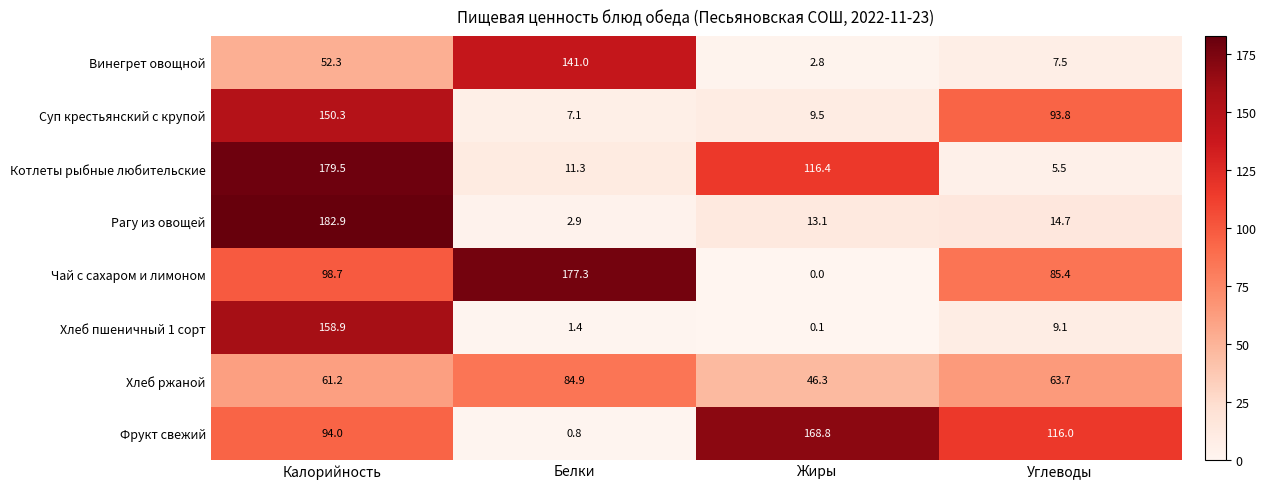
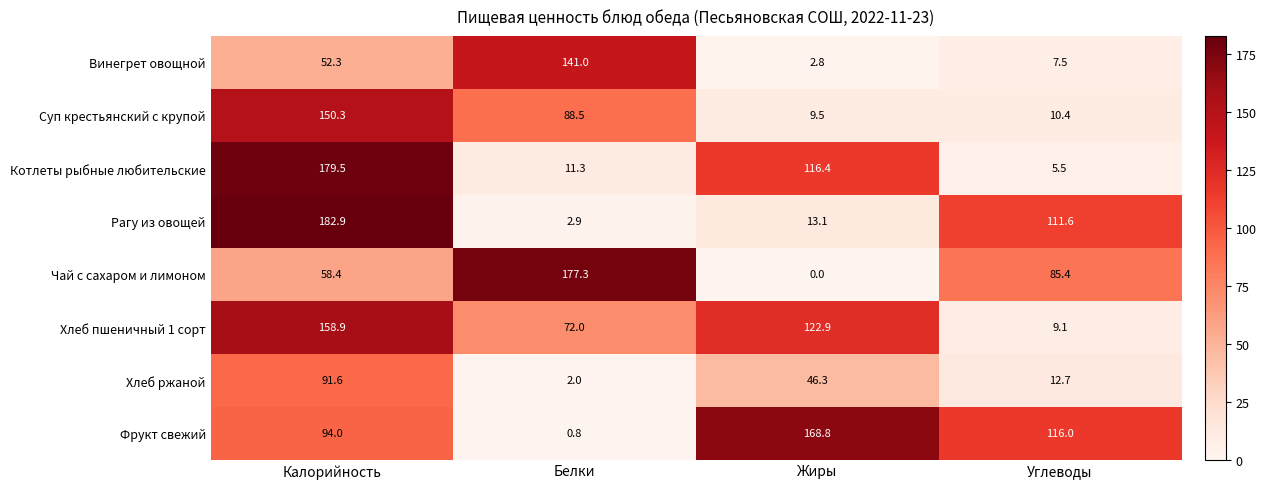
  {
    "Винегрет овощной": {
      "Калорийность": 52.3,
      "Белки": 141.0,
      "Жиры": 2.8,
      "Углеводы": 7.5
    },
    "Суп крестьянский с крупой": {
      "Калорийность": 150.3,
-     "Белки": 7.1,
+     "Белки": 88.5,
      "Жиры": 9.5,
-     "Углеводы": 93.8
+     "Углеводы": 10.4
    },
    "Котлеты рыбные любительские": {
      "Калорийность": 179.5,
      "Белки": 11.3,
      "Жиры": 116.4,
      "Углеводы": 5.5
    },
    "Рагу из овощей": {
      "Калорийность": 182.9,
      "Белки": 2.9,
      "Жиры": 13.1,
-     "Углеводы": 14.7
+     "Углеводы": 111.6
    },
    "Чай с сахаром и лимоном": {
-     "Калорийность": 98.7,
+     "Калорийность": 58.4,
      "Белки": 177.3,
      "Жиры": 0.0,
      "Углеводы": 85.4
    },
    "Хлеб пшеничный 1 сорт": {
      "Калорийность": 158.9,
-     "Белки": 1.4,
-     "Жиры": 0.1,
+     "Белки": 72.0,
+     "Жиры": 122.9,
      "Углеводы": 9.1
    },
    "Хлеб ржаной": {
-     "Калорийность": 61.2,
-     "Белки": 84.9,
+     "Калорийность": 91.6,
+     "Белки": 2.0,
      "Жиры": 46.3,
-     "Углеводы": 63.7
+     "Углеводы": 12.7
    },
    "Фрукт свежий": {
      "Калорийность": 94.0,
      "Белки": 0.8,
      "Жиры": 168.8,
      "Углеводы": 116.0
    }
  }
